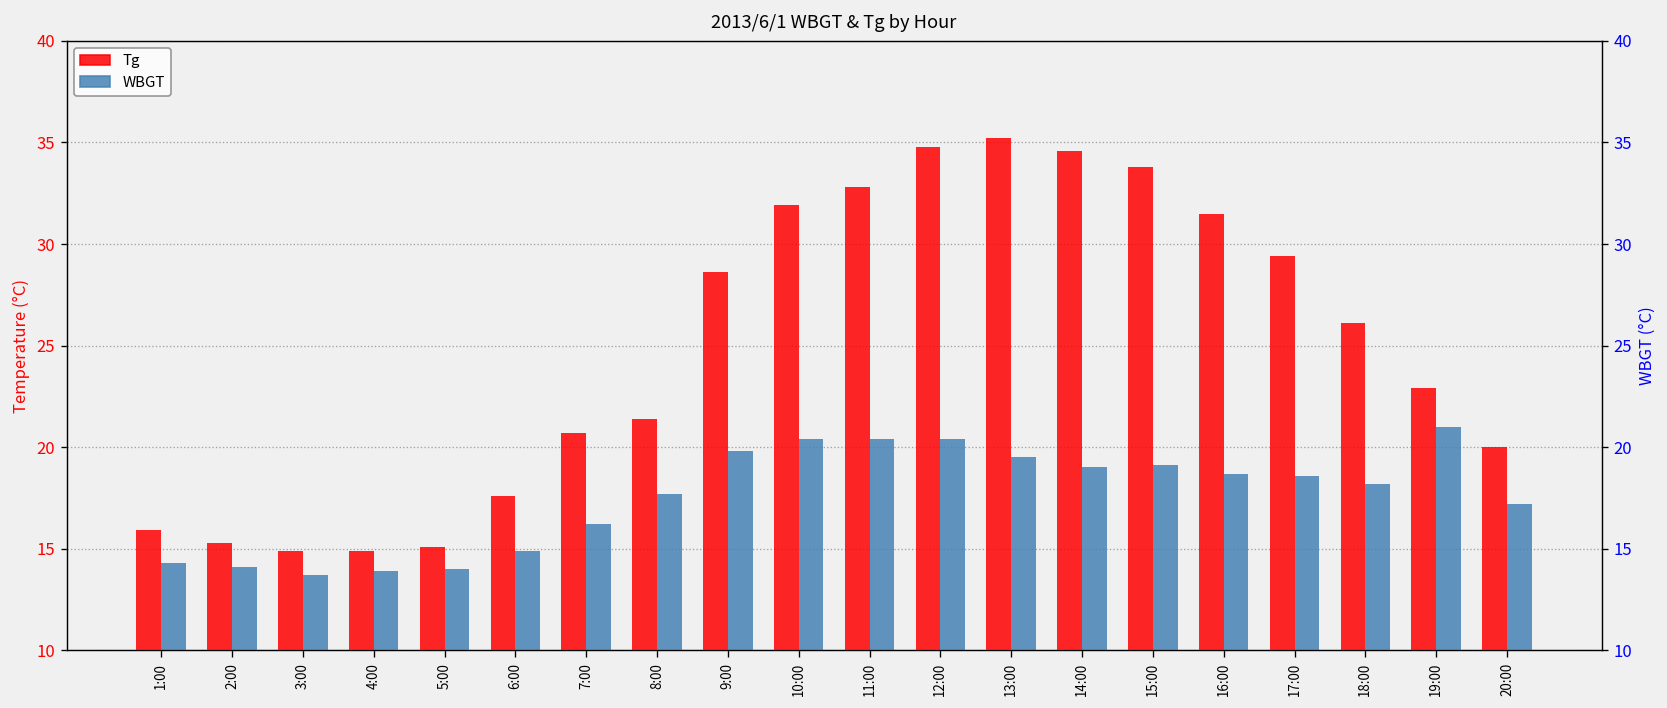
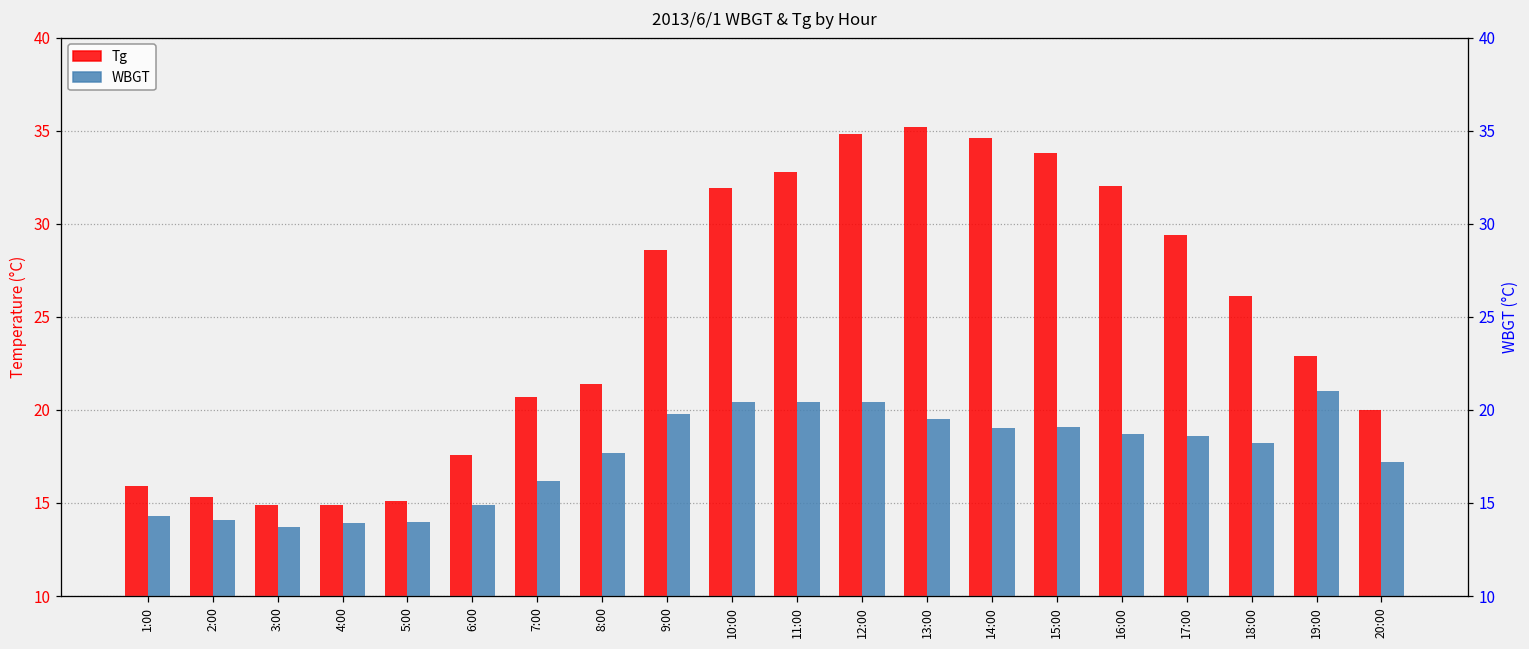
  {
    "Tg": {
      "1:00": 15.9,
      "2:00": 15.3,
      "3:00": 14.9,
      "4:00": 14.9,
      "5:00": 15.1,
      "6:00": 17.6,
      "7:00": 20.7,
      "8:00": 21.4,
      "9:00": 28.6,
      "10:00": 31.9,
      "11:00": 32.8,
      "12:00": 34.8,
      "13:00": 35.2,
      "14:00": 34.6,
      "15:00": 33.8,
-     "16:00": 31.5,
+     "16:00": 32.0,
      "17:00": 29.4,
      "18:00": 26.1,
      "19:00": 22.9,
      "20:00": 20.0
    },
    "WBGT": {
      "1:00": 14.3,
      "2:00": 14.1,
      "3:00": 13.7,
      "4:00": 13.9,
      "5:00": 14.0,
      "6:00": 14.9,
      "7:00": 16.2,
      "8:00": 17.7,
      "9:00": 19.8,
      "10:00": 20.4,
      "11:00": 20.4,
      "12:00": 20.4,
      "13:00": 19.5,
      "14:00": 19.0,
      "15:00": 19.1,
      "16:00": 18.7,
      "17:00": 18.6,
      "18:00": 18.2,
      "19:00": 21.0,
      "20:00": 17.2
    }
  }
